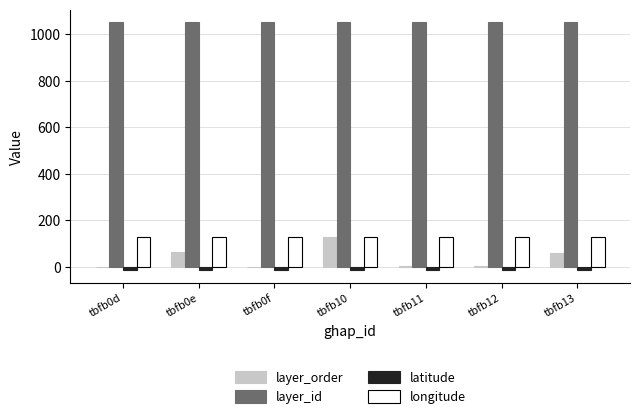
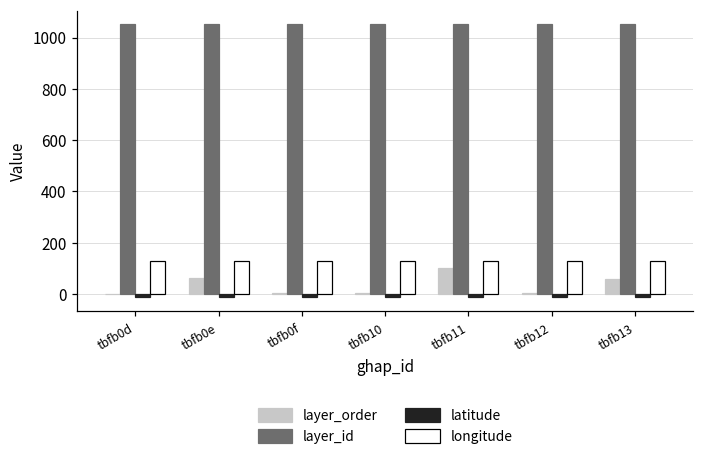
  {
    "layer_order": {
      "tbfb0d": 0,
      "tbfb0e": 60,
-     "tbfb10": 130,
-     "tbfb11": 0,
+     "tbfb10": 0,
+     "tbfb11": 100,
      "tbfb13": 60
    },
    "layer_id": {
      "tbfb0d": 1050,
      "tbfb0e": 1050,
      "tbfb0f": 1050,
      "tbfb10": 1050,
      "tbfb11": 1050,
      "tbfb12": 1050,
      "tbfb13": 1050
    },
    "latitude": {
      "tbfb0d": -10,
      "tbfb0e": -10,
      "tbfb0f": -10,
      "tbfb10": -10,
      "tbfb11": -10,
      "tbfb12": -10,
      "tbfb13": -10
    },
    "longitude": {
      "tbfb0d": 130,
      "tbfb0e": 130,
      "tbfb0f": 130,
      "tbfb10": 130,
      "tbfb11": 130,
      "tbfb12": 130,
      "tbfb13": 130
    }
  }
